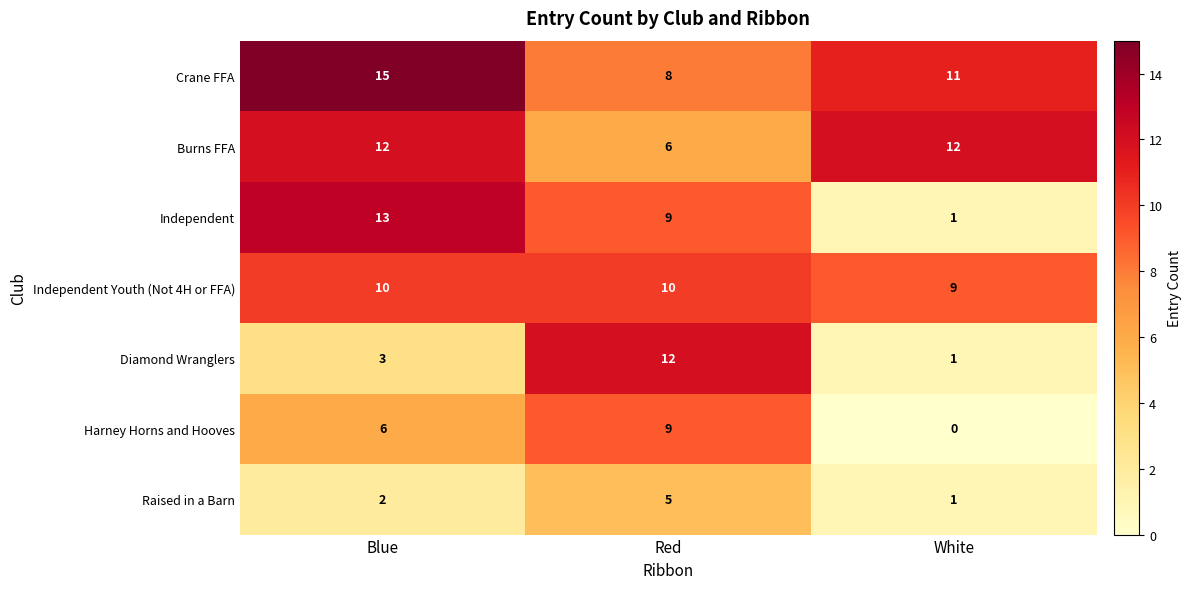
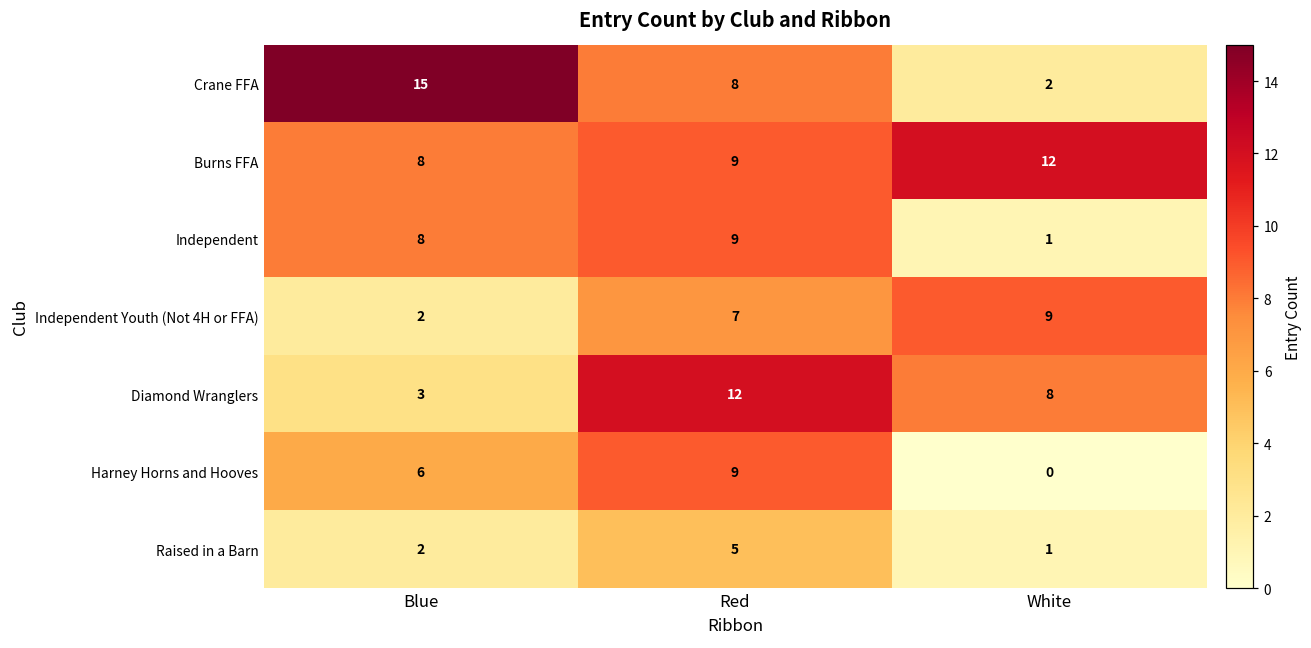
  {
    "Crane FFA": {
      "Blue": 15,
      "Red": 8,
-     "White": 11
+     "White": 2
    },
    "Burns FFA": {
-     "Blue": 12,
-     "Red": 6,
+     "Blue": 8,
+     "Red": 9,
      "White": 12
    },
    "Independent": {
-     "Blue": 13,
+     "Blue": 8,
      "Red": 9,
      "White": 1
    },
    "Independent Youth (Not 4H or FFA)": {
-     "Blue": 10,
-     "Red": 10,
+     "Blue": 2,
+     "Red": 7,
      "White": 9
    },
    "Diamond Wranglers": {
      "Blue": 3,
      "Red": 12,
-     "White": 1
+     "White": 8
    },
    "Harney Horns and Hooves": {
      "Blue": 6,
      "Red": 9,
      "White": 0
    },
    "Raised in a Barn": {
      "Blue": 2,
      "Red": 5,
      "White": 1
    }
  }
